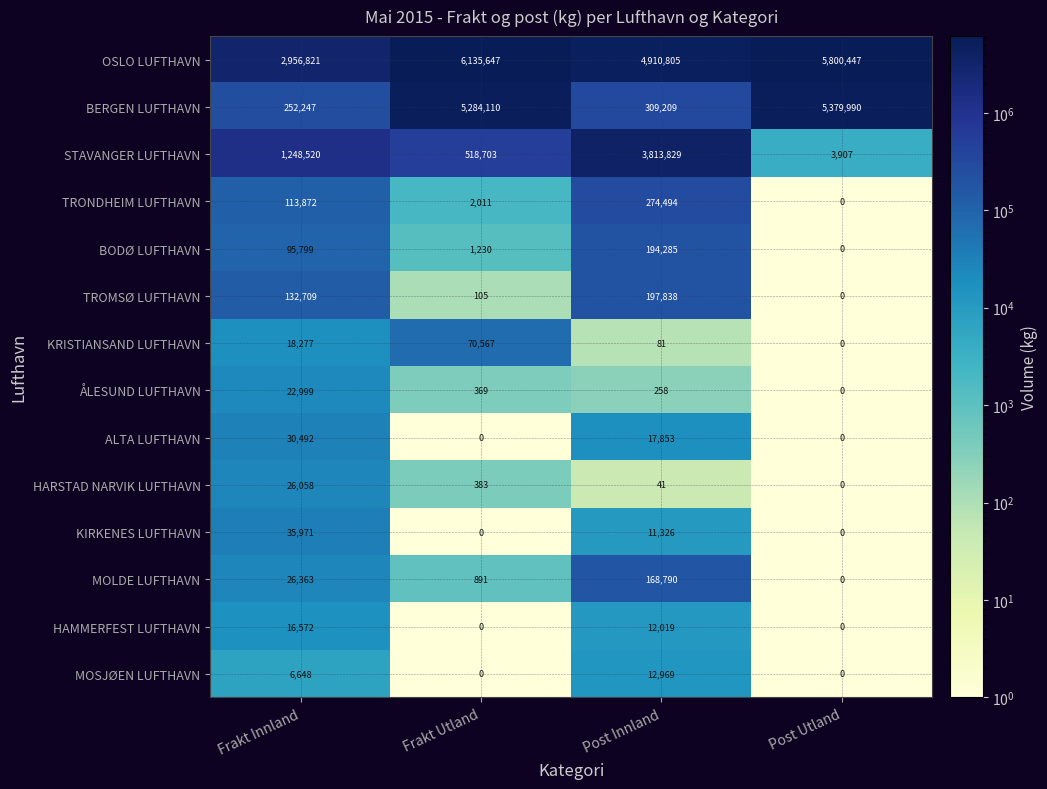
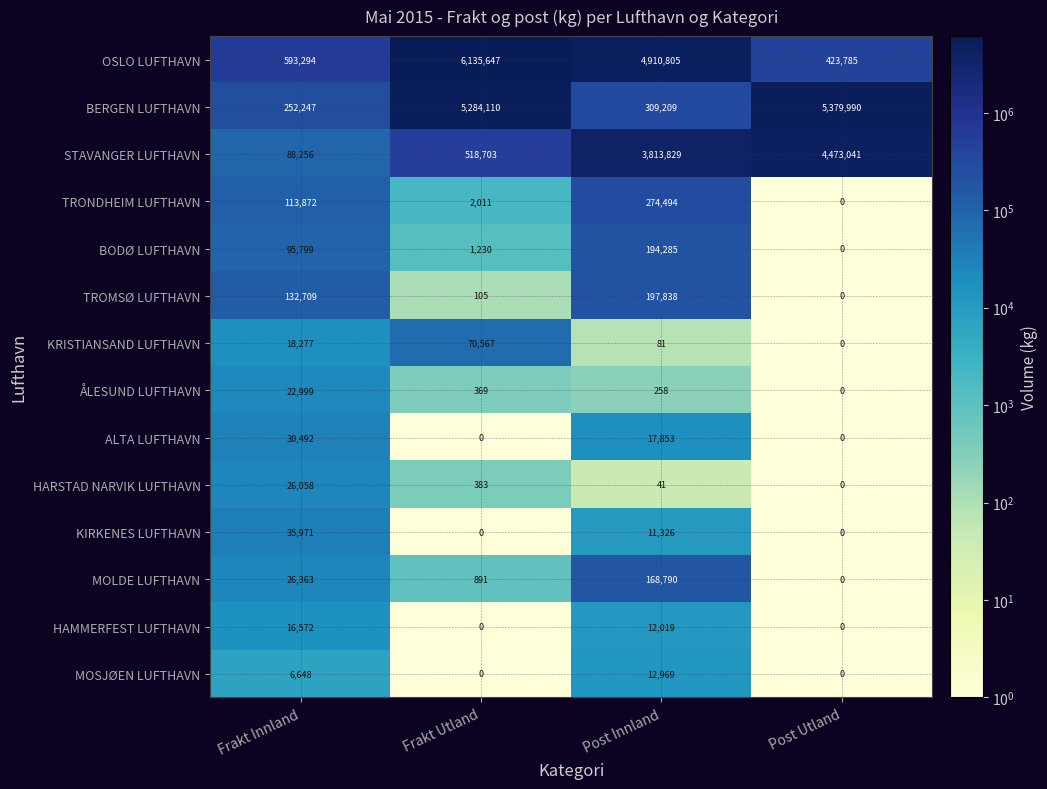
  {
    "OSLO LUFTHAVN": {
-     "Frakt Innland": "2,956,821",
+     "Frakt Innland": "593,294",
      "Frakt Utland": "6,135,647",
      "Post Innland": "4,910,805",
-     "Post Utland": "5,800,447"
+     "Post Utland": "423,785"
    },
    "BERGEN LUFTHAVN": {
      "Frakt Innland": "252,247",
      "Frakt Utland": "5,284,110",
      "Post Innland": "309,209",
      "Post Utland": "5,379,990"
    },
    "STAVANGER LUFTHAVN": {
-     "Frakt Innland": "1,248,520",
+     "Frakt Innland": "88,256",
      "Frakt Utland": "518,703",
      "Post Innland": "3,813,829",
-     "Post Utland": "3,907"
+     "Post Utland": "4,473,041"
    },
    "TRONDHEIM LUFTHAVN": {
      "Frakt Innland": "113,872",
      "Frakt Utland": "2,011",
      "Post Innland": "274,494",
      "Post Utland": "0"
    },
    "BODØ LUFTHAVN": {
      "Frakt Innland": "95,799",
      "Frakt Utland": "1,230",
      "Post Innland": "194,285",
      "Post Utland": "0"
    },
    "TROMSØ LUFTHAVN": {
      "Frakt Innland": "132,709",
      "Frakt Utland": "105",
      "Post Innland": "197,838",
      "Post Utland": "0"
    },
    "KRISTIANSAND LUFTHAVN": {
      "Frakt Innland": "18,277",
      "Frakt Utland": "70,567",
      "Post Innland": "81",
      "Post Utland": "0"
    },
    "ÅLESUND LUFTHAVN": {
      "Frakt Innland": "22,999",
      "Frakt Utland": "369",
      "Post Innland": "258",
      "Post Utland": "0"
    },
    "ALTA LUFTHAVN": {
      "Frakt Innland": "30,492",
      "Frakt Utland": "0",
      "Post Innland": "17,853",
      "Post Utland": "0"
    },
    "HARSTAD NARVIK LUFTHAVN": {
      "Frakt Innland": "26,058",
      "Frakt Utland": "383",
      "Post Innland": "41",
      "Post Utland": "0"
    },
    "KIRKENES LUFTHAVN": {
      "Frakt Innland": "35,971",
      "Frakt Utland": "0",
      "Post Innland": "11,326",
      "Post Utland": "0"
    },
    "MOLDE LUFTHAVN": {
      "Frakt Innland": "26,363",
      "Frakt Utland": "891",
      "Post Innland": "168,790",
      "Post Utland": "0"
    },
    "HAMMERFEST LUFTHAVN": {
      "Frakt Innland": "16,572",
      "Frakt Utland": "0",
      "Post Innland": "12,019",
      "Post Utland": "0"
    },
    "MOSJØEN LUFTHAVN": {
      "Frakt Innland": "6,648",
      "Frakt Utland": "0",
      "Post Innland": "12,969",
      "Post Utland": "0"
    }
  }
